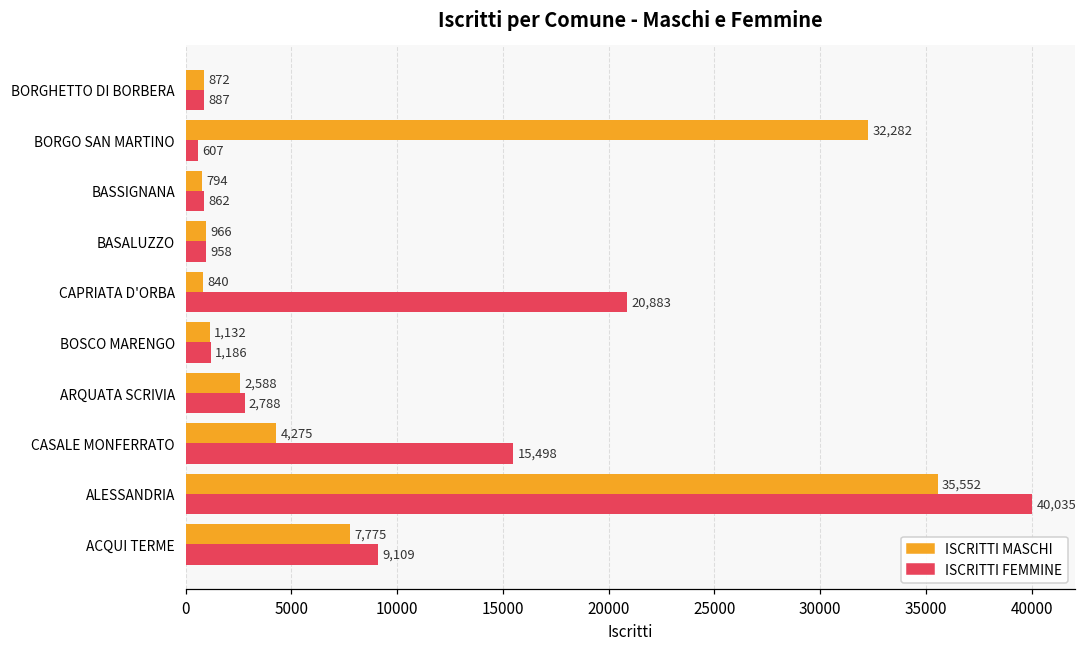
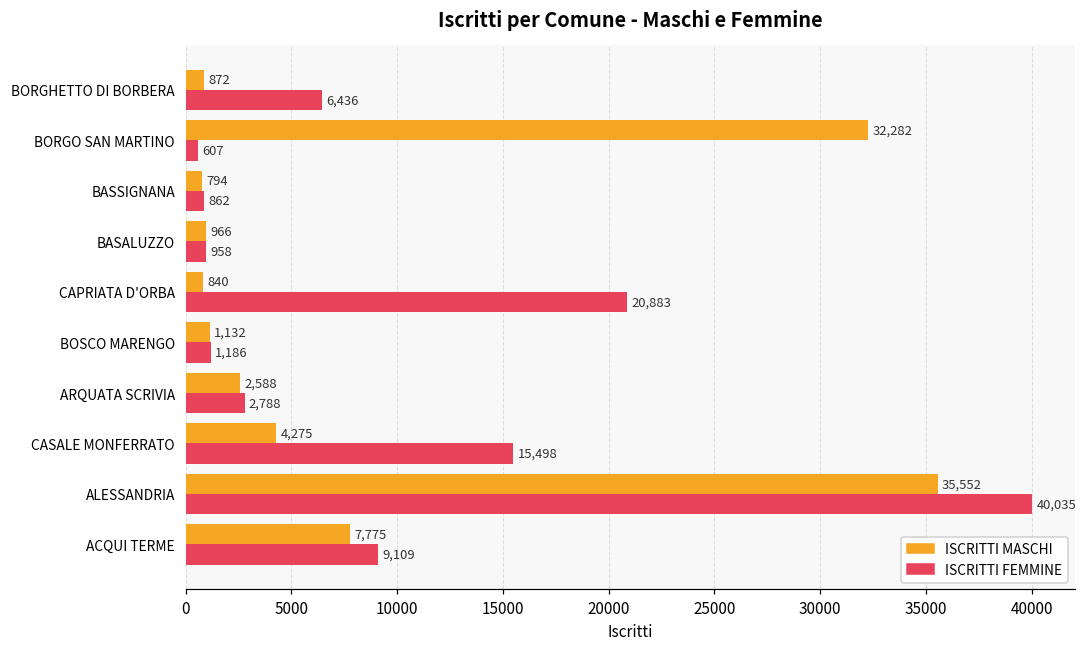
  {
    "ISCRITTI MASCHI": {
      "BORGHETTO DI BORBERA": "872",
      "BORGO SAN MARTINO": "32,282",
      "BASSIGNANA": "794",
      "BASALUZZO": "966",
      "CAPRIATA D'ORBA": "840",
      "BOSCO MARENGO": "1,132",
      "ARQUATA SCRIVIA": "2,588",
      "CASALE MONFERRATO": "4,275",
      "ALESSANDRIA": "35,552",
      "ACQUI TERME": "7,775"
    },
    "ISCRITTI FEMMINE": {
-     "BORGHETTO DI BORBERA": "887",
+     "BORGHETTO DI BORBERA": "6,436",
      "BORGO SAN MARTINO": "607",
      "BASSIGNANA": "862",
      "BASALUZZO": "958",
      "CAPRIATA D'ORBA": "20,883",
      "BOSCO MARENGO": "1,186",
      "ARQUATA SCRIVIA": "2,788",
      "CASALE MONFERRATO": "15,498",
      "ALESSANDRIA": "40,035",
      "ACQUI TERME": "9,109"
    }
  }
